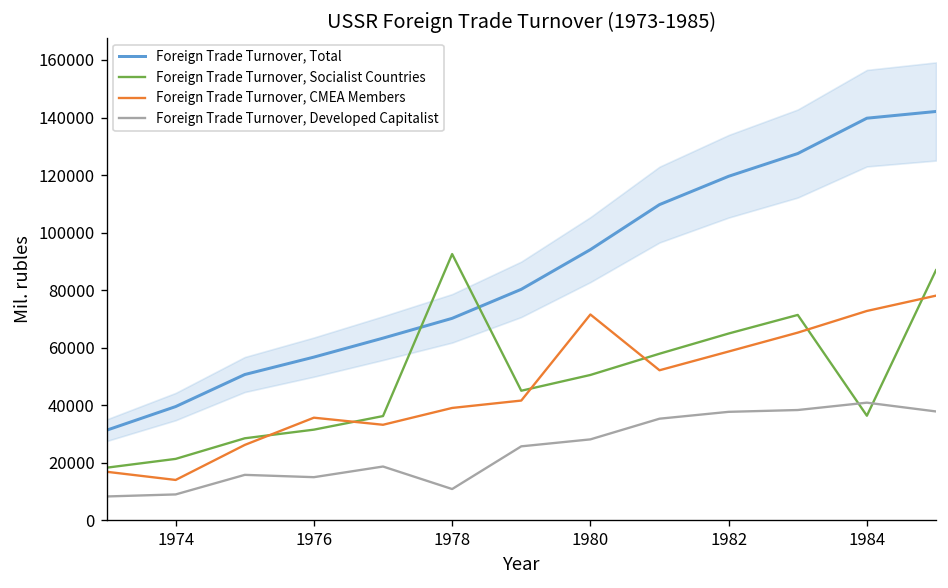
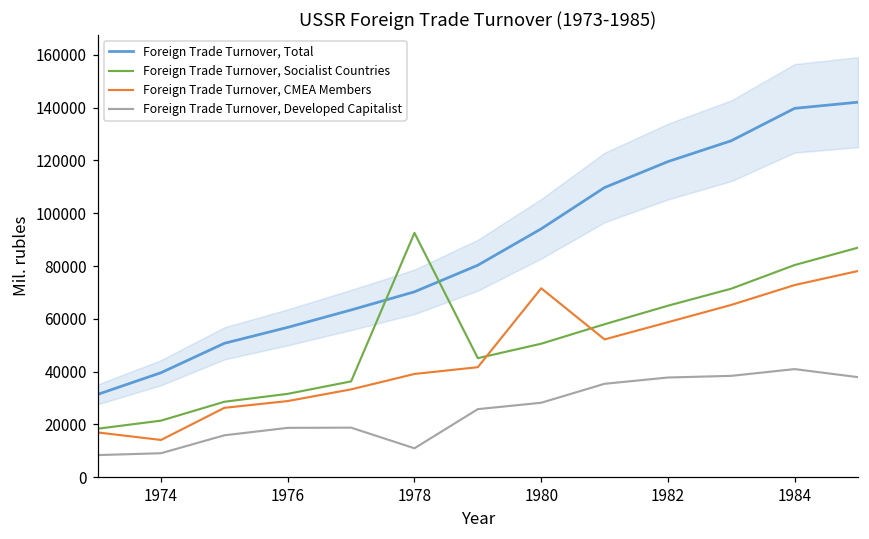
  {
    "Foreign Trade Turnover, Socialist Countries": {
      "1974": 21000,
      "1976": 32000,
      "1978": 93000,
      "1980": 51000,
      "1982": 65000,
-     "1984": 36000
+     "1984": 80000
    },
    "Foreign Trade Turnover, CMEA Members": {
      "1974": 14000,
-     "1976": 36000,
+     "1976": 29000,
      "1978": 39000,
      "1980": 72000,
      "1982": 59000,
      "1984": 73000
    },
    "Foreign Trade Turnover, Developed Capitalist": {
      "1974": 9000,
-     "1976": 15000,
+     "1976": 19000,
      "1978": 11000,
      "1980": 28000,
      "1982": 38000,
      "1984": 41000
    }
  }
